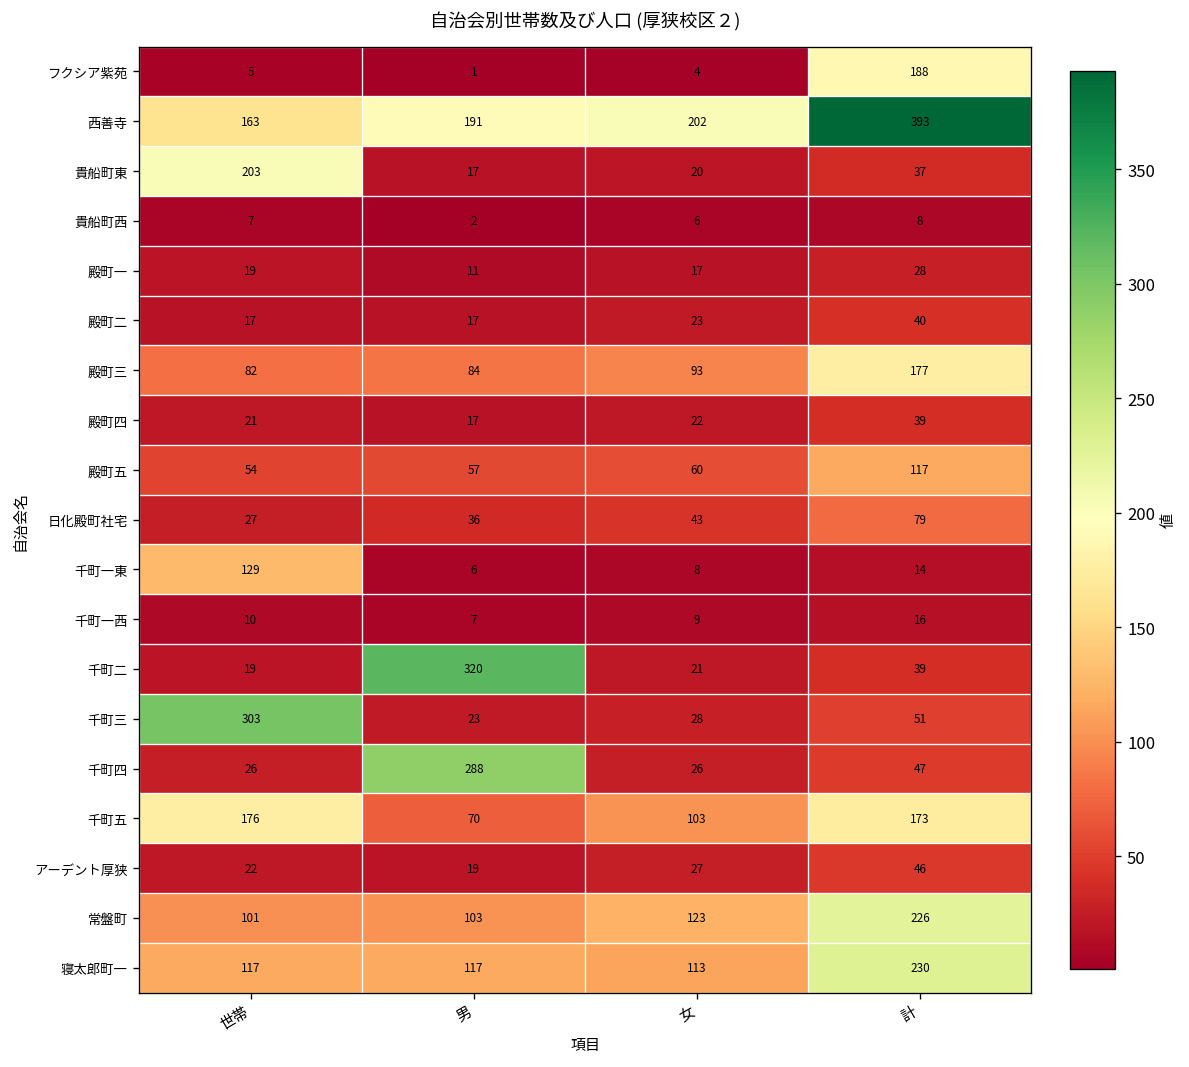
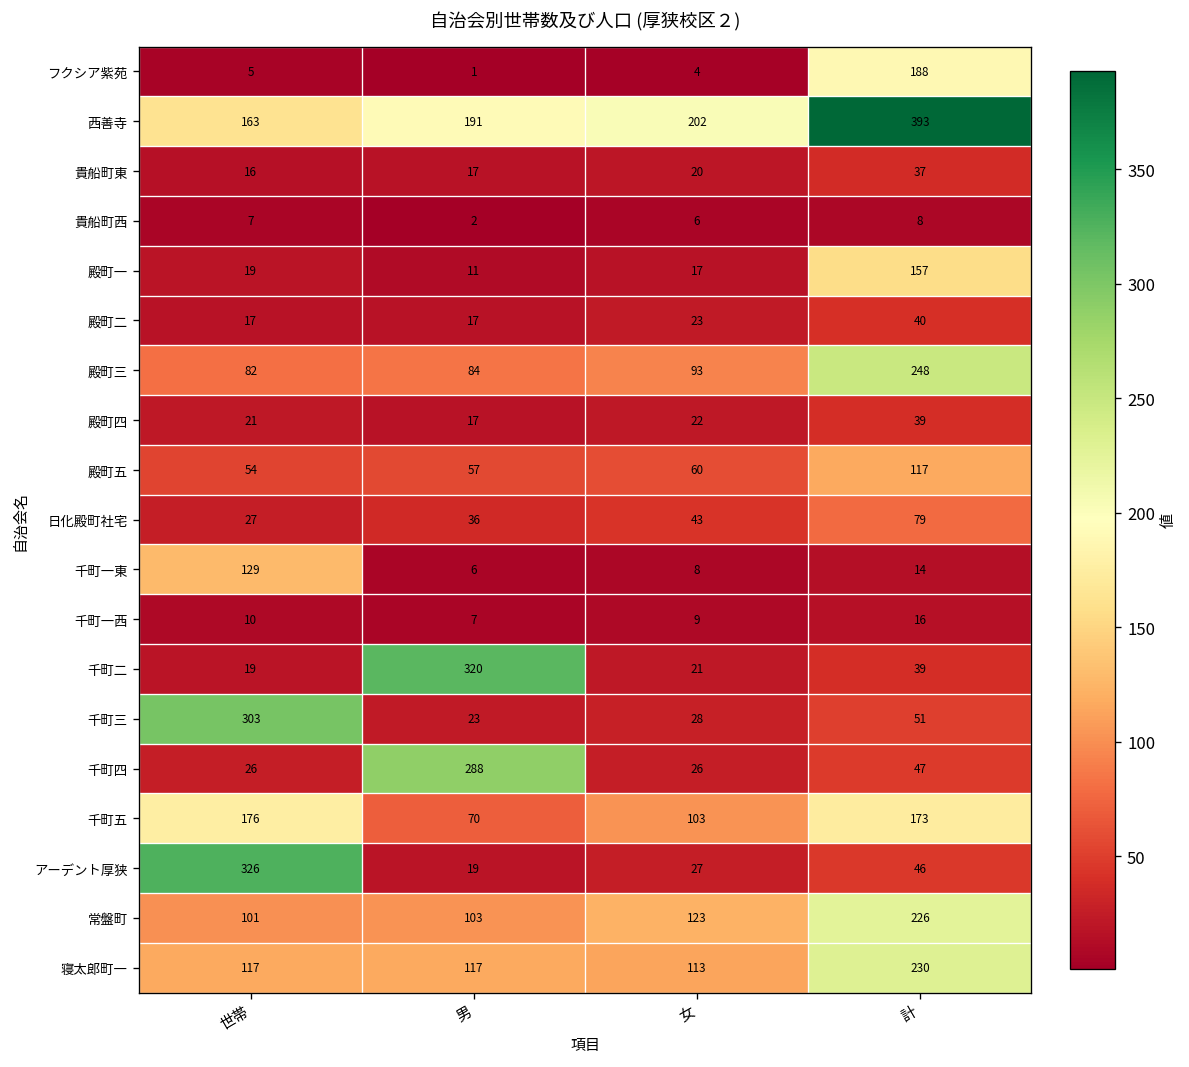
  {
    "フクシア紫苑": {
      "世帯": 5,
      "男": 1,
      "女": 4,
      "計": 188
    },
    "西善寺": {
      "世帯": 163,
      "男": 191,
      "女": 202,
      "計": 393
    },
    "貴船町東": {
-     "世帯": 203,
+     "世帯": 16,
      "男": 17,
      "女": 20,
      "計": 37
    },
    "貴船町西": {
      "世帯": 7,
      "男": 2,
      "女": 6,
      "計": 8
    },
    "殿町一": {
      "世帯": 19,
      "男": 11,
      "女": 17,
-     "計": 28
+     "計": 157
    },
    "殿町二": {
      "世帯": 17,
      "男": 17,
      "女": 23,
      "計": 40
    },
    "殿町三": {
      "世帯": 82,
      "男": 84,
      "女": 93,
-     "計": 177
+     "計": 248
    },
    "殿町四": {
      "世帯": 21,
      "男": 17,
      "女": 22,
      "計": 39
    },
    "殿町五": {
      "世帯": 54,
      "男": 57,
      "女": 60,
      "計": 117
    },
    "日化殿町社宅": {
      "世帯": 27,
      "男": 36,
      "女": 43,
      "計": 79
    },
    "千町一東": {
      "世帯": 129,
      "男": 6,
      "女": 8,
      "計": 14
    },
    "千町一西": {
      "世帯": 10,
      "男": 7,
      "女": 9,
      "計": 16
    },
    "千町二": {
      "世帯": 19,
      "男": 320,
      "女": 21,
      "計": 39
    },
    "千町三": {
      "世帯": 303,
      "男": 23,
      "女": 28,
      "計": 51
    },
    "千町四": {
      "世帯": 26,
      "男": 288,
      "女": 26,
      "計": 47
    },
    "千町五": {
      "世帯": 176,
      "男": 70,
      "女": 103,
      "計": 173
    },
    "アーデント厚狭": {
-     "世帯": 22,
+     "世帯": 326,
      "男": 19,
      "女": 27,
      "計": 46
    },
    "常盤町": {
      "世帯": 101,
      "男": 103,
      "女": 123,
      "計": 226
    },
    "寝太郎町一": {
      "世帯": 117,
      "男": 117,
      "女": 113,
      "計": 230
    }
  }
